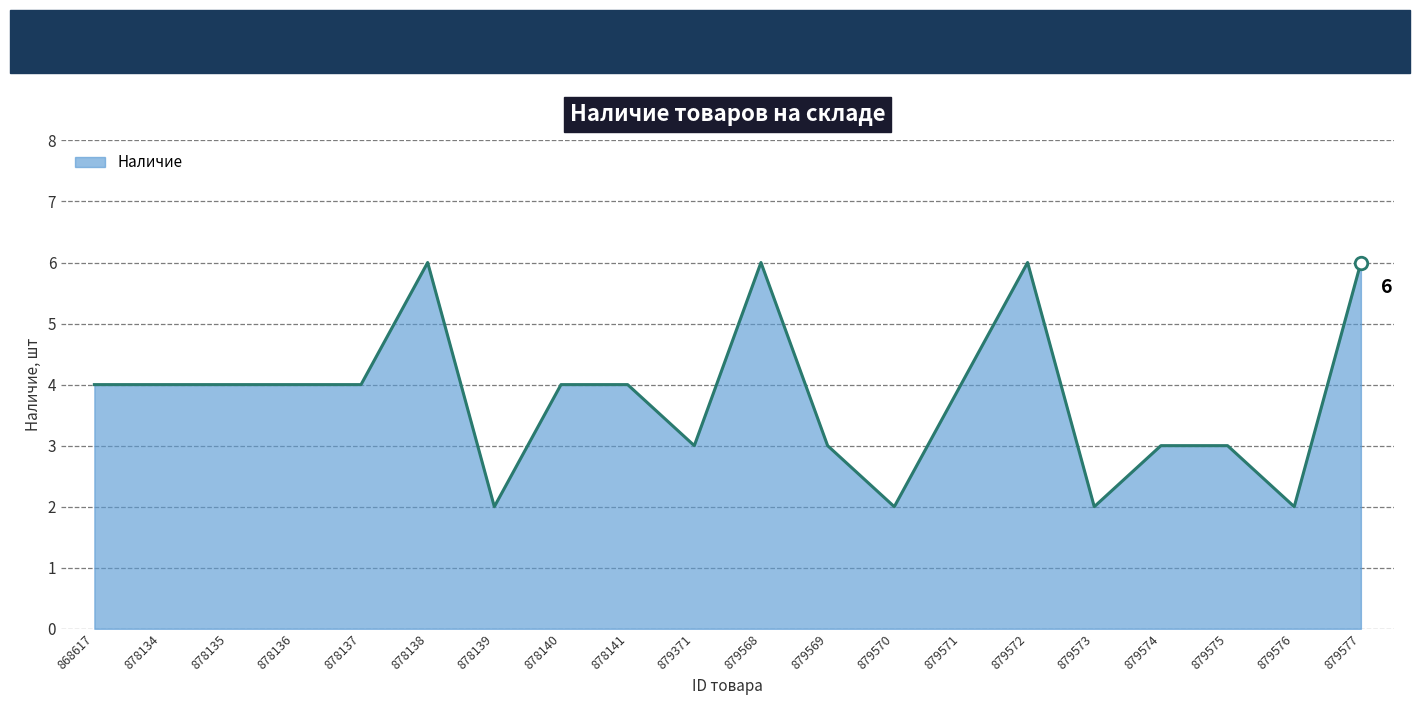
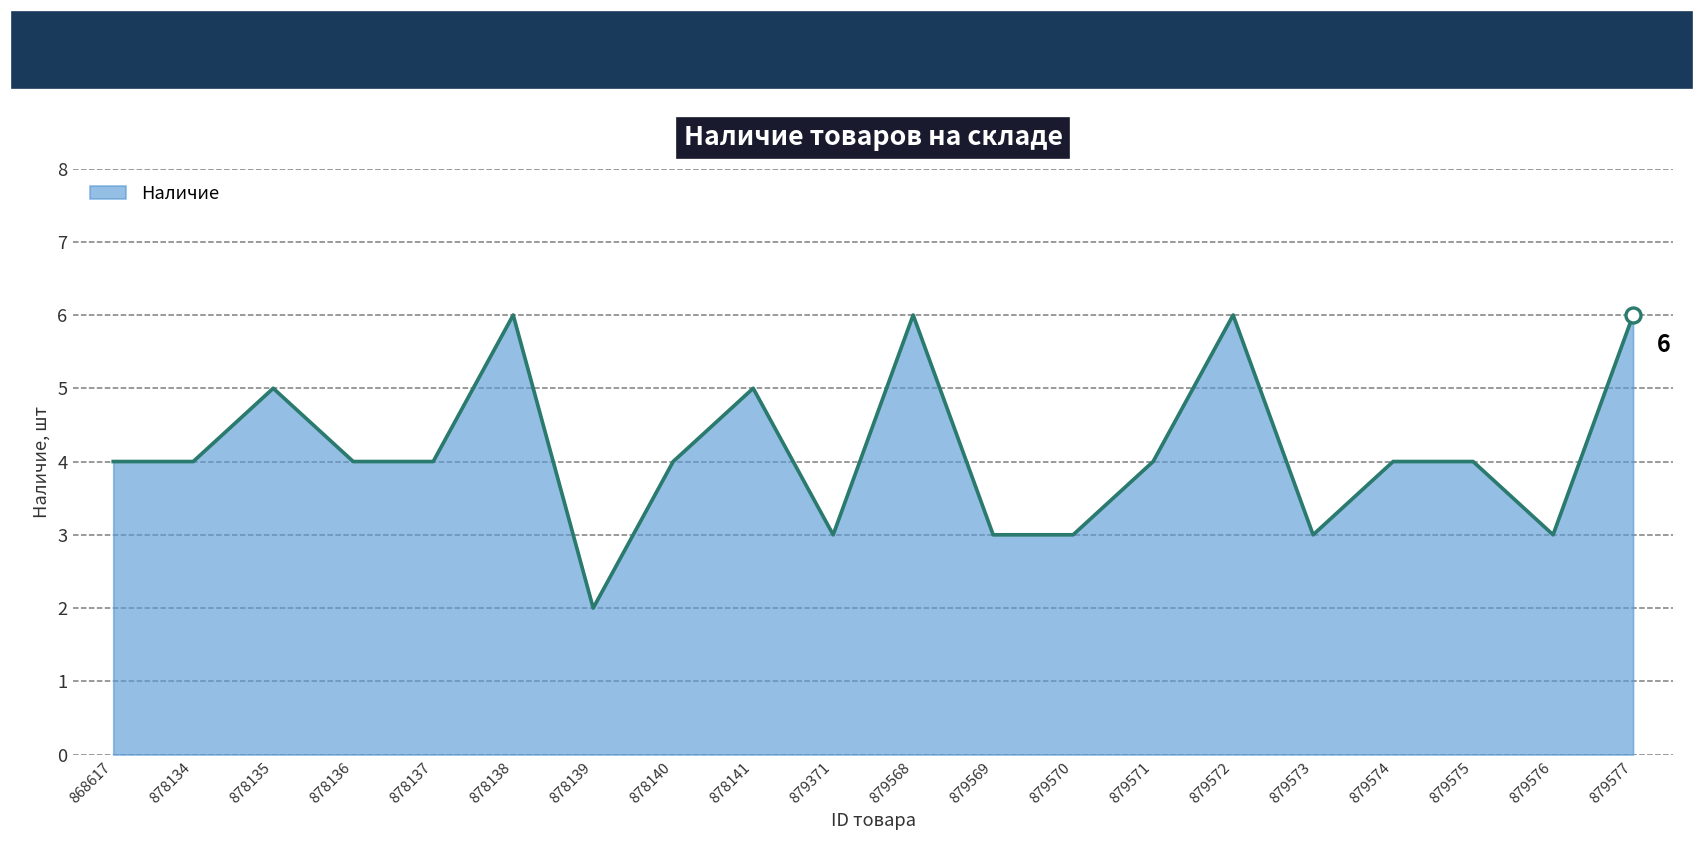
  {
    "Наличие": {
      "868617": 4,
      "878134": 4,
-     "878135": 4,
+     "878135": 5,
      "878136": 4,
      "878137": 4,
      "878138": 6,
      "878139": 2,
      "878140": 4,
-     "878141": 4,
+     "878141": 5,
      "879371": 3,
      "879568": 6,
      "879569": 3,
-     "879570": 2,
+     "879570": 3,
      "879571": 4,
      "879572": 6,
-     "879573": 2,
-     "879574": 3,
-     "879575": 3,
-     "879576": 2
+     "879573": 3,
+     "879574": 4,
+     "879575": 4,
+     "879576": 3
    }
  }
